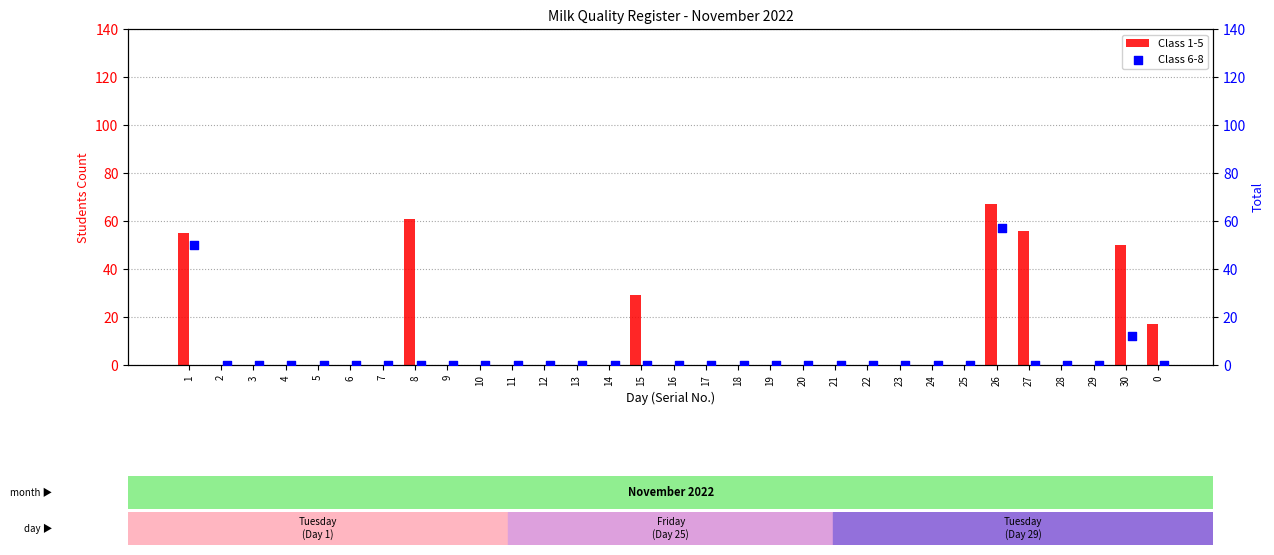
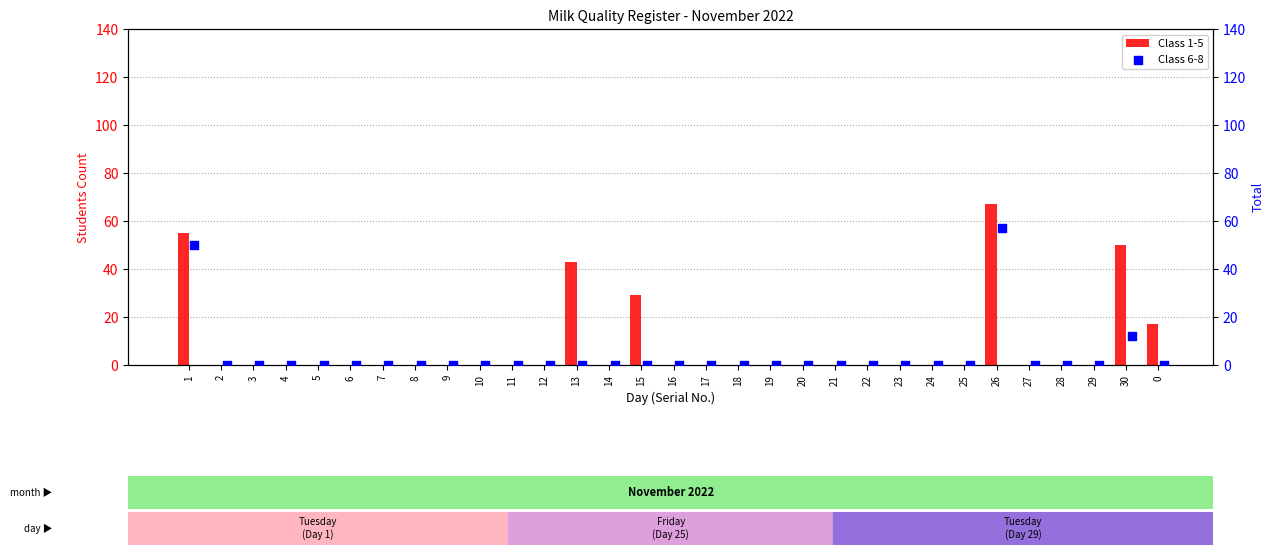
  {
    "Class 1-5": {
      "1": 55,
      "2": 0,
      "3": 0,
      "4": 0,
      "5": 0,
      "6": 0,
      "7": 0,
-     "8": 61,
+     "8": 0,
      "9": 0,
      "10": 0,
      "11": 0,
      "12": 0,
-     "13": 0,
+     "13": 43,
      "14": 0,
      "15": 29,
      "16": 0,
      "17": 0,
      "18": 0,
      "19": 0,
      "20": 0,
      "21": 0,
      "22": 0,
      "23": 0,
      "24": 0,
      "25": 0,
      "26": 67,
-     "27": 56,
+     "27": 0,
      "28": 0,
      "29": 0,
      "30": 50,
      "0": 17
    }
  }
